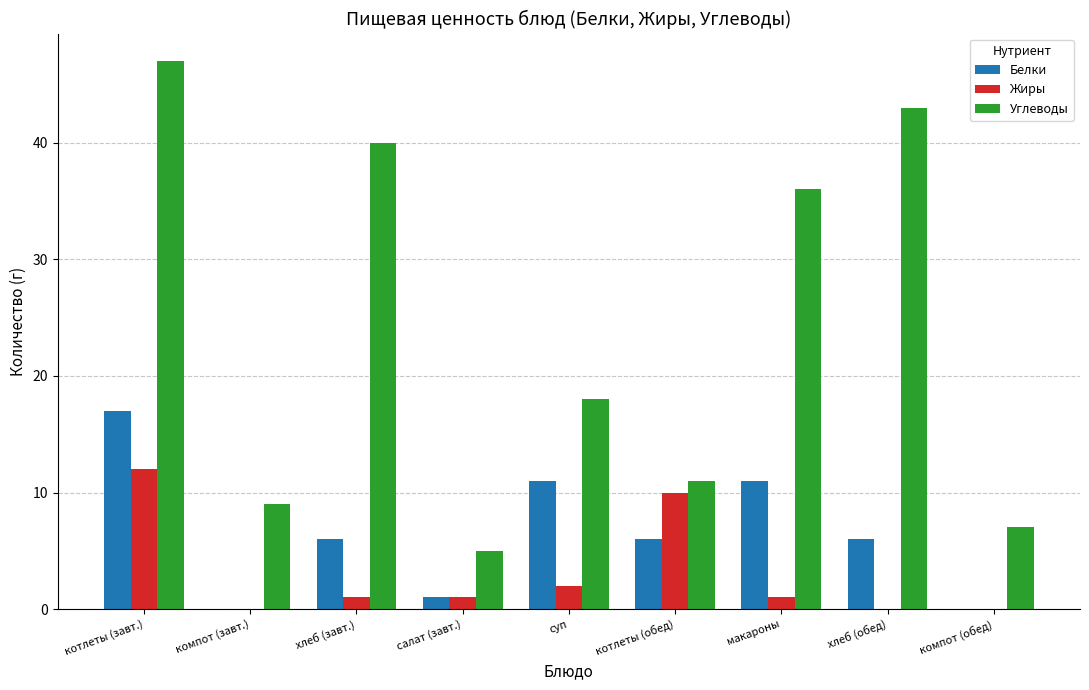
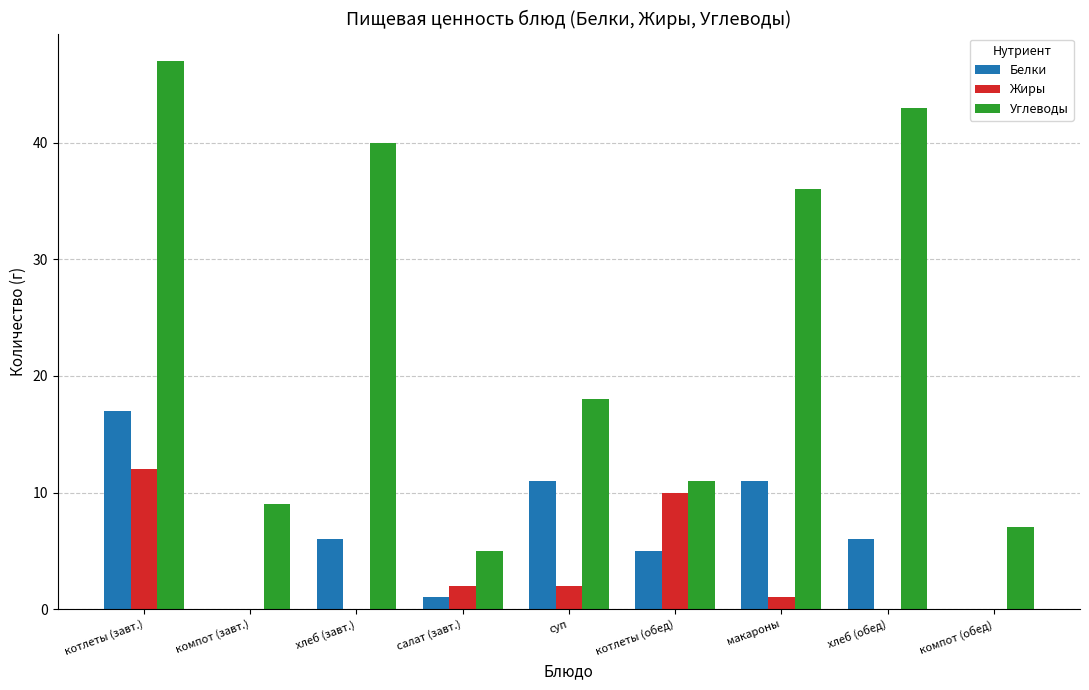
  {
    "Белки": {
      "котлеты (завт.)": 17,
      "компот (завт.)": 0,
      "хлеб (завт.)": 6,
      "салат (завт.)": 1,
      "суп": 11,
-     "котлеты (обед)": 6,
+     "котлеты (обед)": 5,
      "макароны": 11,
      "хлеб (обед)": 6,
      "компот (обед)": 0
    },
    "Жиры": {
      "котлеты (завт.)": 12,
      "компот (завт.)": 0,
-     "хлеб (завт.)": 1,
-     "салат (завт.)": 1,
+     "хлеб (завт.)": 0,
+     "салат (завт.)": 2,
      "суп": 2,
      "котлеты (обед)": 10,
      "макароны": 1,
      "хлеб (обед)": 0,
      "компот (обед)": 0
    },
    "Углеводы": {
      "котлеты (завт.)": 47,
      "компот (завт.)": 9,
      "хлеб (завт.)": 40,
      "салат (завт.)": 5,
      "суп": 18,
      "котлеты (обед)": 11,
      "макароны": 36,
      "хлеб (обед)": 43,
      "компот (обед)": 7
    }
  }
